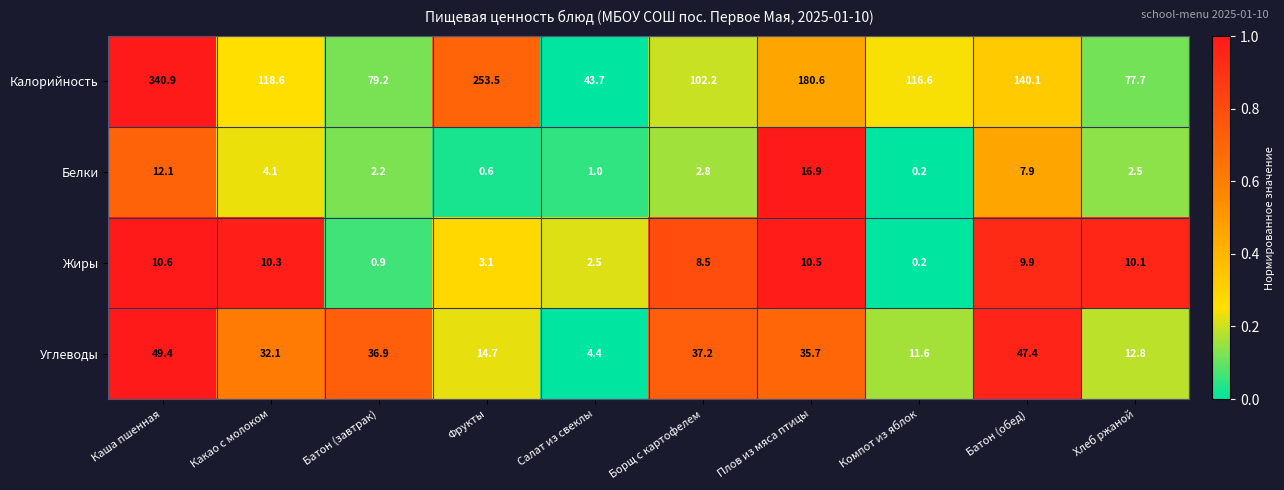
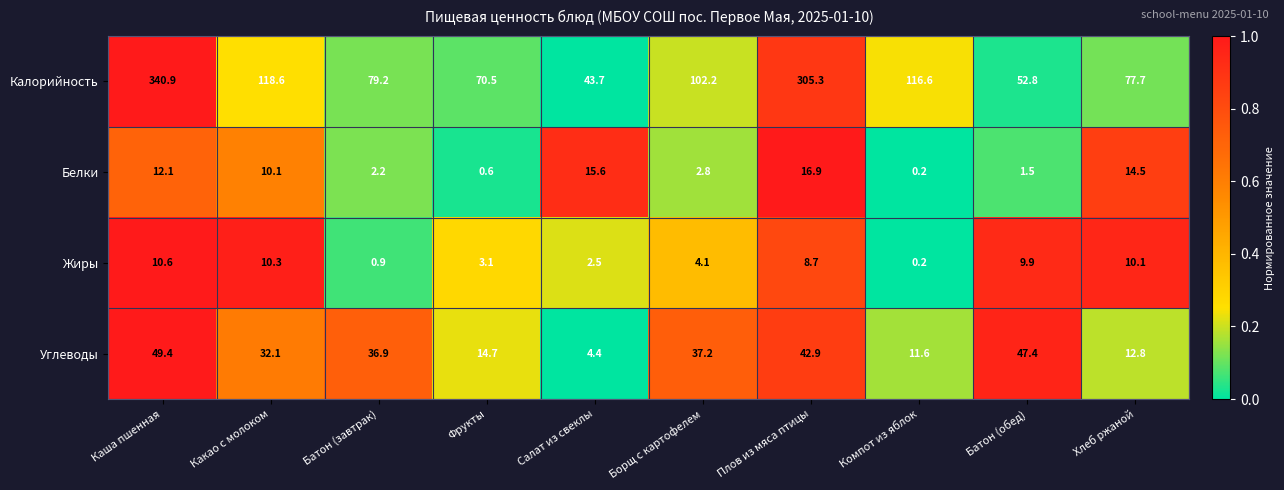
  {
    "Калорийность": {
      "Каша пшенная": 340.9,
      "Какао с молоком": 118.6,
      "Батон (завтрак)": 79.2,
-     "Фрукты": 253.5,
+     "Фрукты": 70.5,
      "Салат из свеклы": 43.7,
      "Борщ с картофелем": 102.2,
-     "Плов из мяса птицы": 180.6,
+     "Плов из мяса птицы": 305.3,
      "Компот из яблок": 116.6,
-     "Батон (обед)": 140.1,
+     "Батон (обед)": 52.8,
      "Хлеб ржаной": 77.7
    },
    "Белки": {
      "Каша пшенная": 12.1,
-     "Какао с молоком": 4.1,
+     "Какао с молоком": 10.1,
      "Батон (завтрак)": 2.2,
      "Фрукты": 0.6,
-     "Салат из свеклы": 1.0,
+     "Салат из свеклы": 15.6,
      "Борщ с картофелем": 2.8,
      "Плов из мяса птицы": 16.9,
      "Компот из яблок": 0.2,
-     "Батон (обед)": 7.9,
-     "Хлеб ржаной": 2.5
+     "Батон (обед)": 1.5,
+     "Хлеб ржаной": 14.5
    },
    "Жиры": {
      "Каша пшенная": 10.6,
      "Какао с молоком": 10.3,
      "Батон (завтрак)": 0.9,
      "Фрукты": 3.1,
      "Салат из свеклы": 2.5,
-     "Борщ с картофелем": 8.5,
-     "Плов из мяса птицы": 10.5,
+     "Борщ с картофелем": 4.1,
+     "Плов из мяса птицы": 8.7,
      "Компот из яблок": 0.2,
      "Батон (обед)": 9.9,
      "Хлеб ржаной": 10.1
    },
    "Углеводы": {
      "Каша пшенная": 49.4,
      "Какао с молоком": 32.1,
      "Батон (завтрак)": 36.9,
      "Фрукты": 14.7,
      "Салат из свеклы": 4.4,
      "Борщ с картофелем": 37.2,
-     "Плов из мяса птицы": 35.7,
+     "Плов из мяса птицы": 42.9,
      "Компот из яблок": 11.6,
      "Батон (обед)": 47.4,
      "Хлеб ржаной": 12.8
    }
  }
